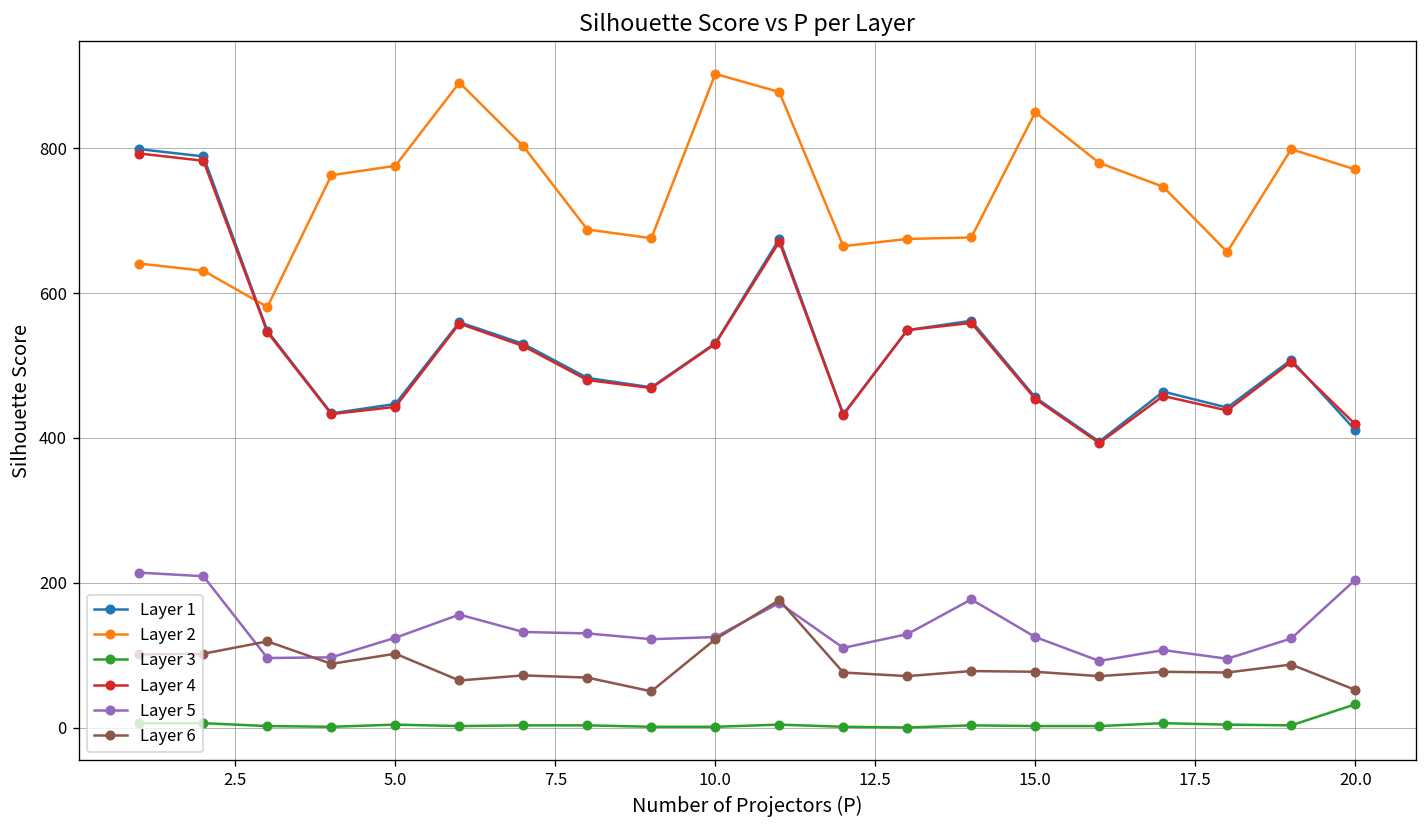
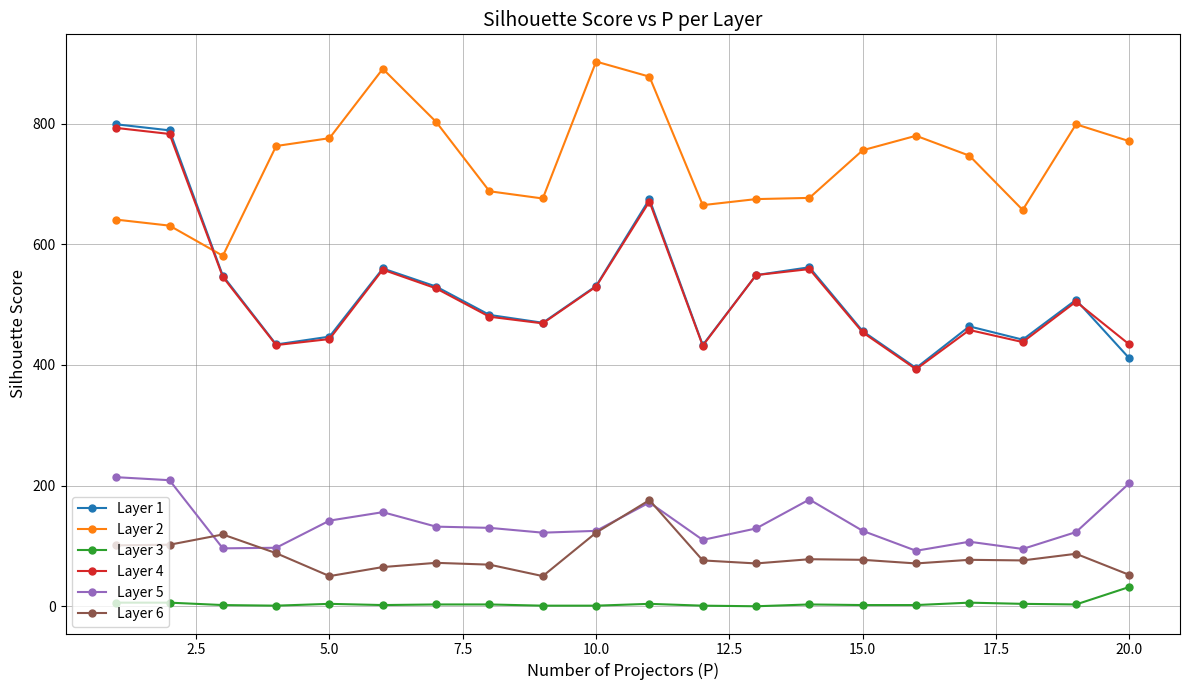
  {
    "Layer 1": {
      "20.0": 410
    },
    "Layer 2": {
      "5.0": 780,
      "10.0": 900,
-     "15.0": 850,
+     "15.0": 760,
      "20.0": 770
    },
    "Layer 3": {
      "5.0": 0,
      "10.0": 0,
      "15.0": 0,
      "20.0": 30
    },
    "Layer 4": {
-     "20.0": 420
+     "20.0": 430
    },
    "Layer 5": {
-     "5.0": 120,
+     "5.0": 140,
      "15.0": 130,
      "20.0": 200
    },
    "Layer 6": {
-     "5.0": 100,
+     "5.0": 50,
      "15.0": 80,
      "20.0": 50
    }
  }
